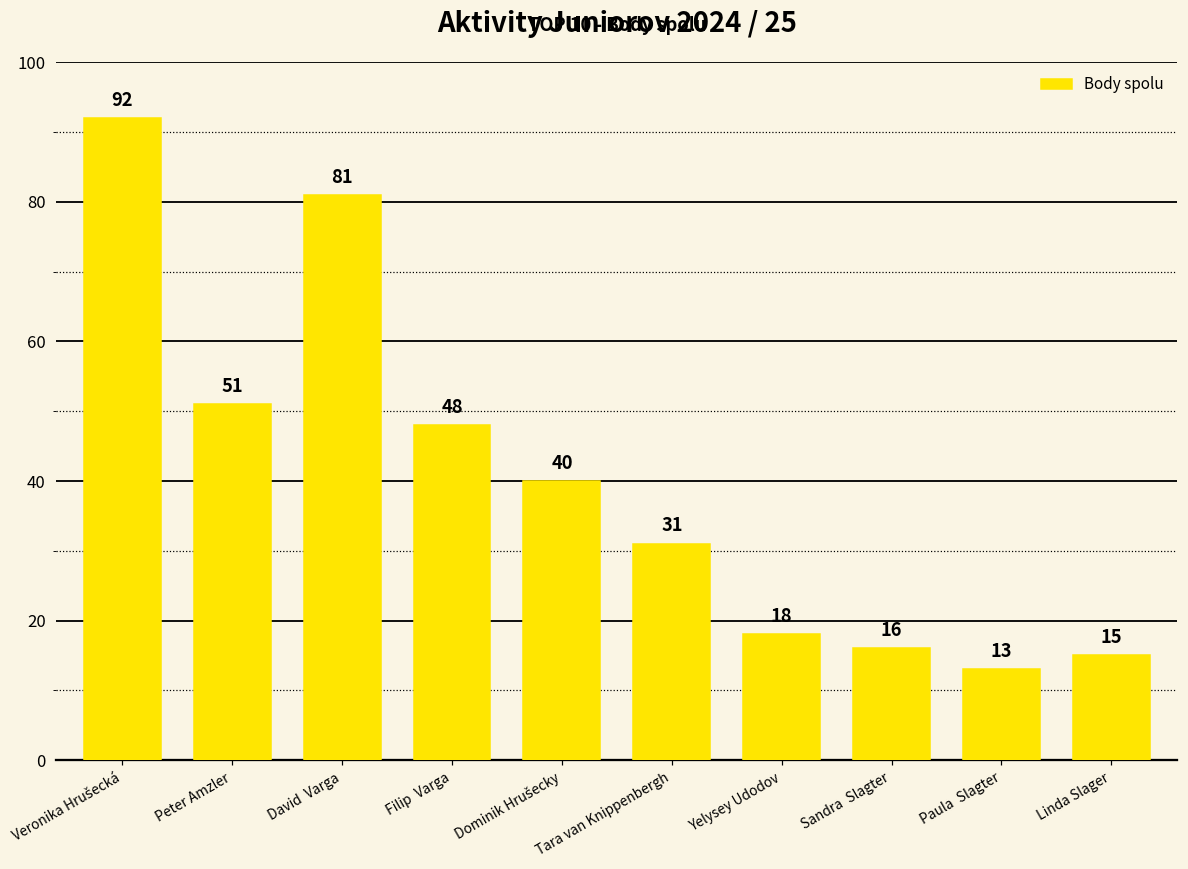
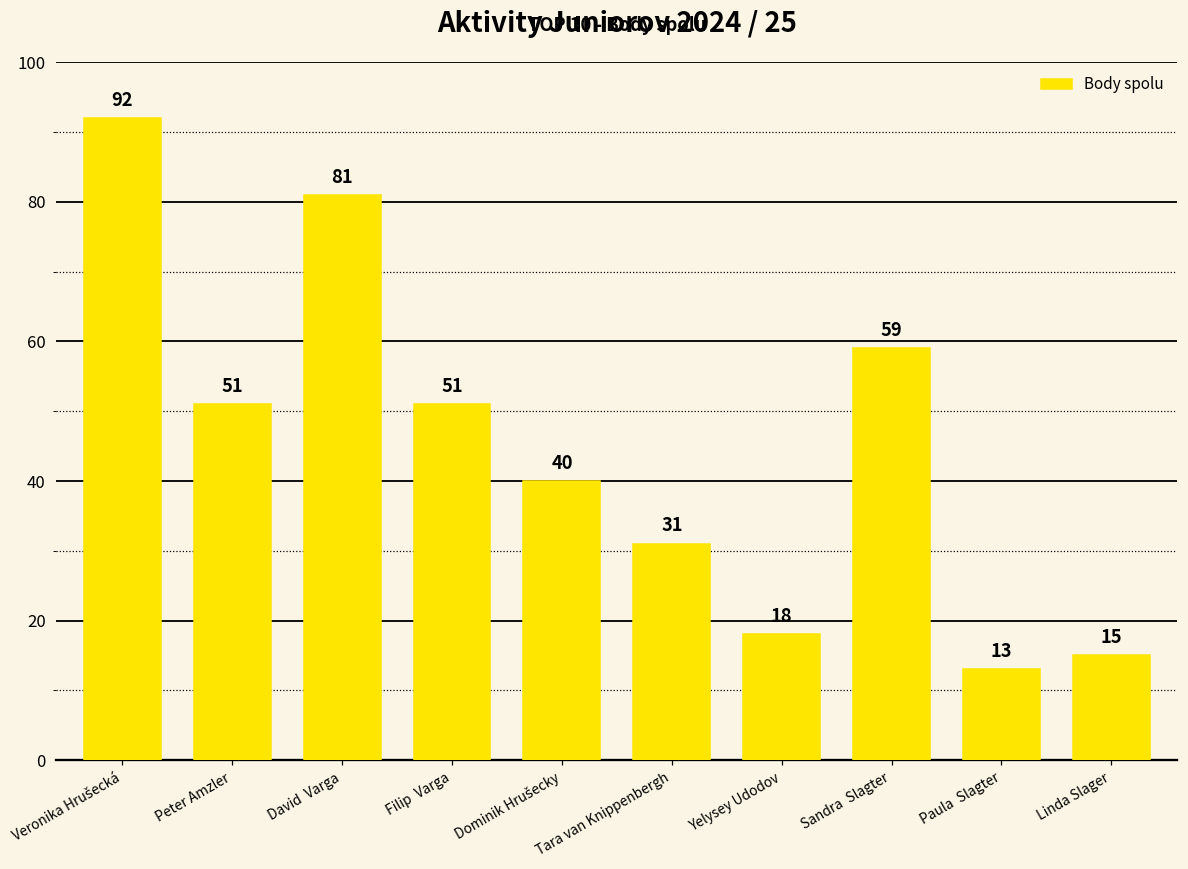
  {
    "Veronika Hrušecká": 92,
    "Peter Amzler": 51,
    "David Varga": 81,
-   "Filip Varga": 48,
+   "Filip Varga": 51,
    "Dominik Hrušecky": 40,
    "Tara van Knippenbergh": 31,
    "Yelysey Udodov": 18,
-   "Sandra Slagter": 16,
+   "Sandra Slagter": 59,
    "Paula Slagter": 13,
    "Linda Slager": 15
  }
